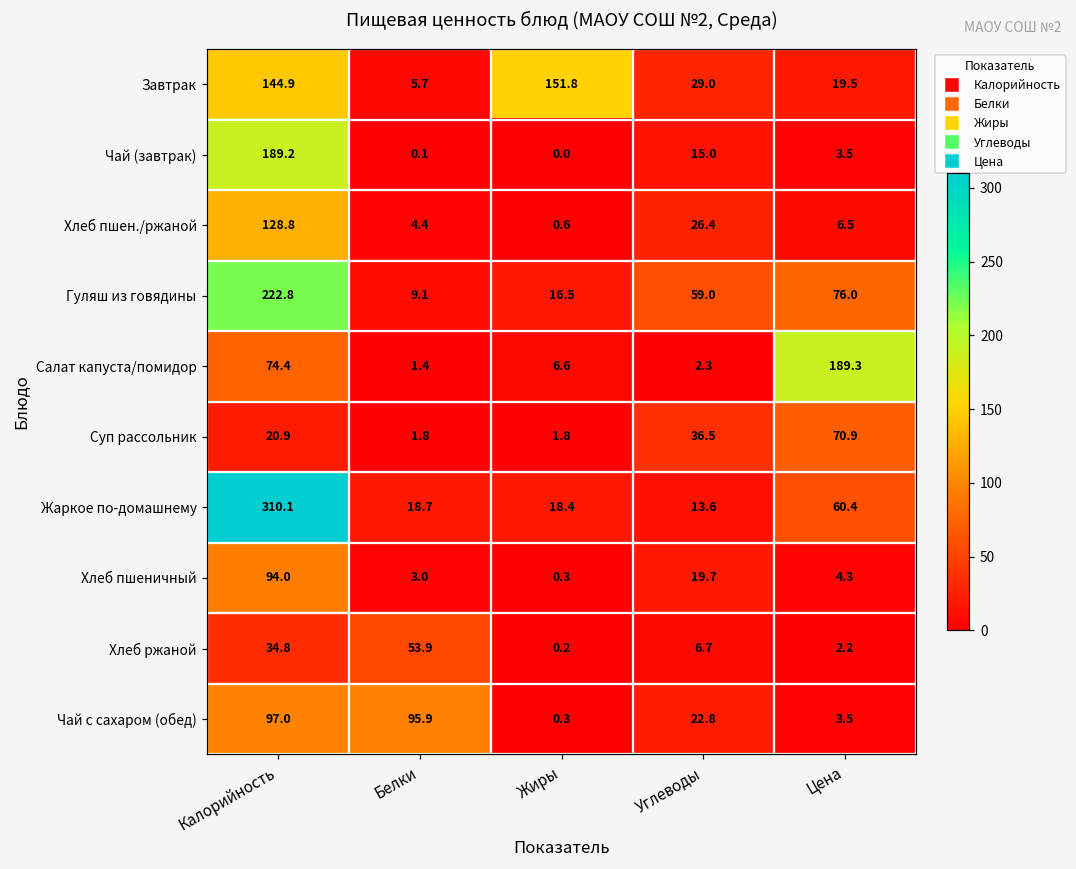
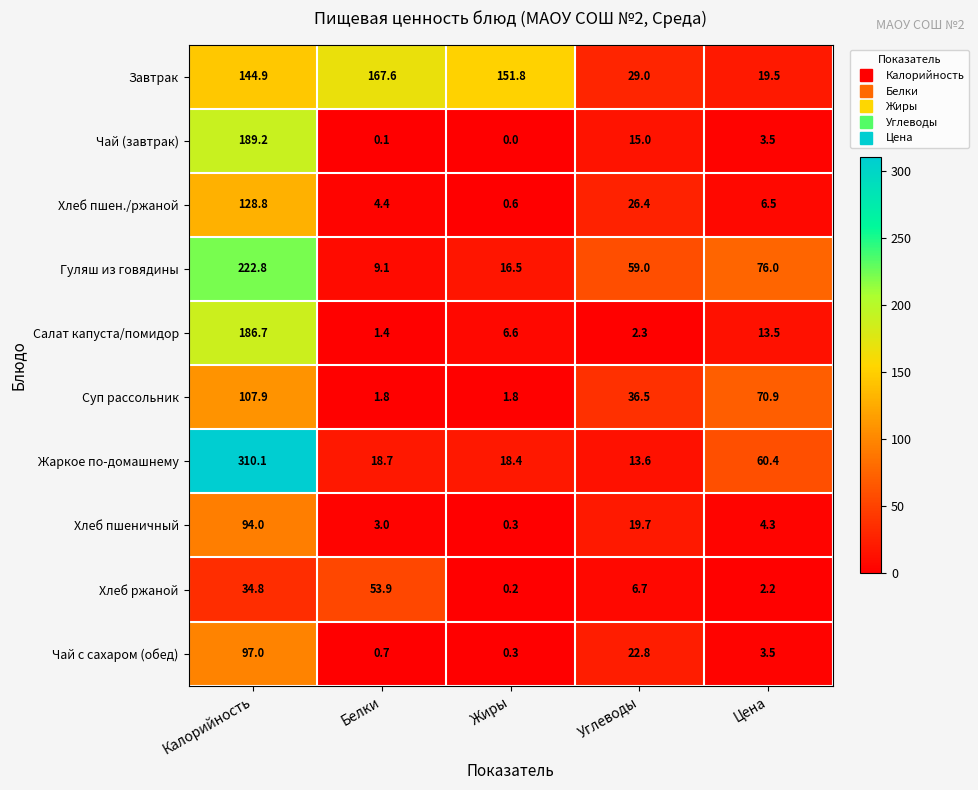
  {
    "Завтрак": {
      "Калорийность": 144.9,
-     "Белки": 5.7,
+     "Белки": 167.6,
      "Жиры": 151.8,
      "Углеводы": 29.0,
      "Цена": 19.5
    },
    "Чай (завтрак)": {
      "Калорийность": 189.2,
      "Белки": 0.1,
      "Жиры": 0.0,
      "Углеводы": 15.0,
      "Цена": 3.5
    },
    "Хлеб пшен./ржаной": {
      "Калорийность": 128.8,
      "Белки": 4.4,
      "Жиры": 0.6,
      "Углеводы": 26.4,
      "Цена": 6.5
    },
    "Гуляш из говядины": {
      "Калорийность": 222.8,
      "Белки": 9.1,
      "Жиры": 16.5,
      "Углеводы": 59.0,
      "Цена": 76.0
    },
    "Салат капуста/помидор": {
-     "Калорийность": 74.4,
+     "Калорийность": 186.7,
      "Белки": 1.4,
      "Жиры": 6.6,
      "Углеводы": 2.3,
-     "Цена": 189.3
+     "Цена": 13.5
    },
    "Суп рассольник": {
-     "Калорийность": 20.9,
+     "Калорийность": 107.9,
      "Белки": 1.8,
      "Жиры": 1.8,
      "Углеводы": 36.5,
      "Цена": 70.9
    },
    "Жаркое по-домашнему": {
      "Калорийность": 310.1,
      "Белки": 18.7,
      "Жиры": 18.4,
      "Углеводы": 13.6,
      "Цена": 60.4
    },
    "Хлеб пшеничный": {
      "Калорийность": 94.0,
      "Белки": 3.0,
      "Жиры": 0.3,
      "Углеводы": 19.7,
      "Цена": 4.3
    },
    "Хлеб ржаной": {
      "Калорийность": 34.8,
      "Белки": 53.9,
      "Жиры": 0.2,
      "Углеводы": 6.7,
      "Цена": 2.2
    },
    "Чай с сахаром (обед)": {
      "Калорийность": 97.0,
-     "Белки": 95.9,
+     "Белки": 0.7,
      "Жиры": 0.3,
      "Углеводы": 22.8,
      "Цена": 3.5
    }
  }
